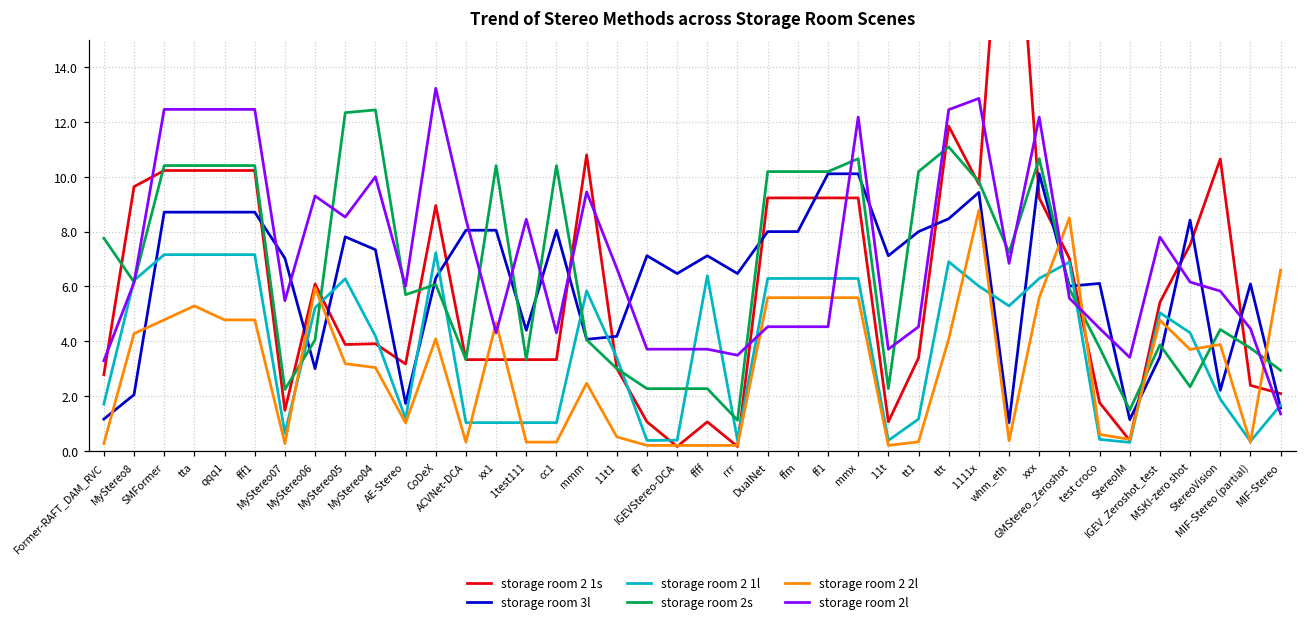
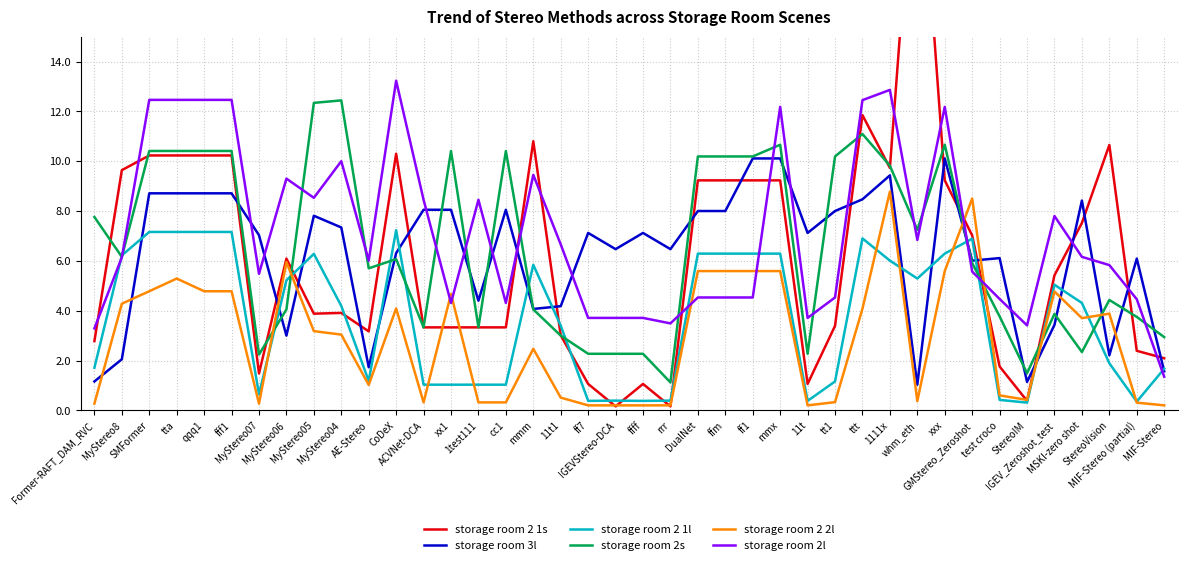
  {
    "storage room 2 1s": {
      "Former-RAFT_DAM_RVC": 2.8,
      "MyStereo8": 9.6,
      "SMFormer": 10.2,
      "tta": 10.2,
      "qqq1": 10.2,
      "fff1": 10.2,
      "MyStereo07": 1.5,
      "MyStereo06": 6.1,
      "MyStereo05": 3.9,
      "MyStereo04": 3.9,
      "AE-Stereo": 3.2,
-     "CoDeX": 9.0,
+     "CoDeX": 10.3,
      "xx1": 3.3,
      "cc1": 3.3,
      "mmm": 10.8,
      "ff7": 1.1,
      "ffff": 1.1,
      "DualNet": 9.2,
      "ffm": 9.2,
      "ff1": 9.2,
      "mmx": 9.2,
      "11t": 1.1,
      "tt1": 3.4,
      "ttt": 11.9,
      "xxx": 9.2,
      "GMStereo_Zeroshot": 7.0,
      "test croco": 1.8,
      "IGEV_Zeroshot_test": 5.4,
      "MSKI-zero shot": 7.5,
      "StereoVision": 10.7,
      "MIF-Stereo (partial)": 2.4,
      "MIF-Stereo": 2.1
    },
    "storage room 2 1l": {
      "Former-RAFT_DAM_RVC": 1.7,
      "SMFormer": 7.2,
      "tta": 7.2,
      "qqq1": 7.2,
      "fff1": 7.2,
      "MyStereo07": 0.6,
      "MyStereo06": 5.2,
      "MyStereo05": 6.3,
      "MyStereo04": 4.2,
      "AE-Stereo": 1.2,
      "CoDeX": 7.2,
      "ACVNet-DCA": 1.0,
      "xx1": 1.0,
      "1test111": 1.0,
      "cc1": 1.0,
      "mmm": 5.8,
      "11t1": 3.4,
      "ff7": 0.4,
      "IGEVStereo-DCA": 0.4,
-     "ffff": 6.4,
+     "ffff": 0.4,
      "rrr": 0.4,
      "DualNet": 6.3,
      "ffm": 6.3,
      "ff1": 6.3,
      "mmx": 6.3,
      "11t": 0.4,
      "tt1": 1.2,
      "ttt": 6.9,
      "1111x": 6.0,
      "whm_eth": 5.3,
      "xxx": 6.3,
      "GMStereo_Zeroshot": 6.9,
      "test croco": 0.4,
      "IGEV_Zeroshot_test": 5.0,
      "MSKI-zero shot": 4.3,
      "StereoVision": 1.9
    },
    "storage room 2 2l": {
      "Former-RAFT_DAM_RVC": 0.3,
      "MyStereo8": 4.3,
      "SMFormer": 4.8,
      "tta": 5.3,
      "qqq1": 4.8,
      "fff1": 4.8,
      "MyStereo07": 0.3,
      "MyStereo06": 6.0,
      "MyStereo05": 3.2,
      "MyStereo04": 3.0,
      "AE-Stereo": 1.0,
      "CoDeX": 4.1,
      "ACVNet-DCA": 0.3,
      "xx1": 4.7,
      "1test111": 0.3,
      "cc1": 0.3,
      "mmm": 2.5,
      "11t1": 0.5,
      "ff7": 0.2,
      "ffff": 0.2,
      "DualNet": 5.6,
      "ffm": 5.6,
      "ff1": 5.6,
      "mmx": 5.6,
      "11t": 0.2,
      "tt1": 0.3,
      "ttt": 4.1,
      "1111x": 8.8,
      "whm_eth": 0.4,
      "xxx": 5.6,
      "GMStereo_Zeroshot": 8.5,
      "test croco": 0.6,
      "IGEV_Zeroshot_test": 4.8,
      "MSKI-zero shot": 3.7,
      "StereoVision": 3.9,
-     "MIF-Stereo": 6.6
+     "MIF-Stereo": 0.2
    }
  }
